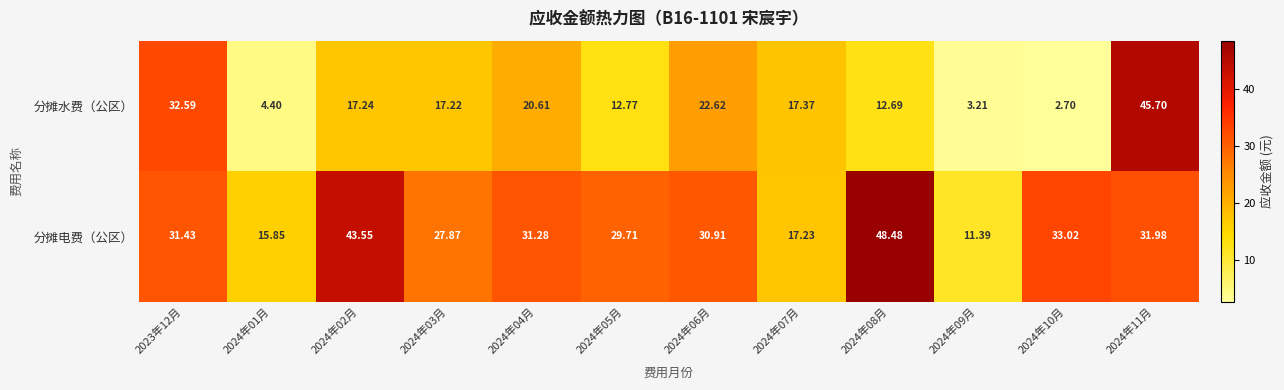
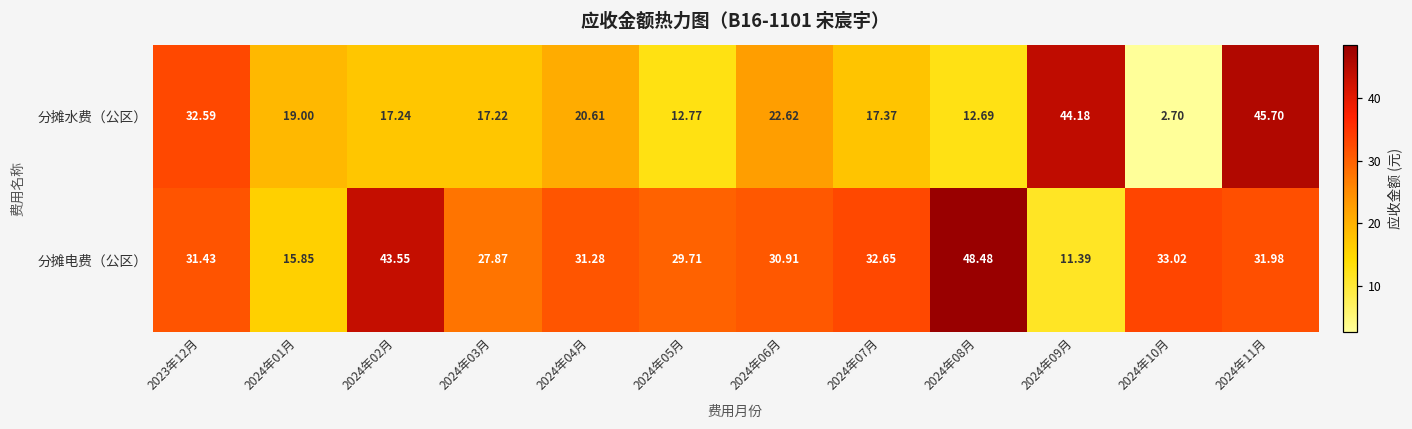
  {
    "分摊水费（公区）": {
      "2023年12月": 32.59,
-     "2024年01月": 4.40,
+     "2024年01月": 19.00,
      "2024年02月": 17.24,
      "2024年03月": 17.22,
      "2024年04月": 20.61,
      "2024年05月": 12.77,
      "2024年06月": 22.62,
      "2024年07月": 17.37,
      "2024年08月": 12.69,
-     "2024年09月": 3.21,
+     "2024年09月": 44.18,
      "2024年10月": 2.70,
      "2024年11月": 45.70
    },
    "分摊电费（公区）": {
      "2023年12月": 31.43,
      "2024年01月": 15.85,
      "2024年02月": 43.55,
      "2024年03月": 27.87,
      "2024年04月": 31.28,
      "2024年05月": 29.71,
      "2024年06月": 30.91,
-     "2024年07月": 17.23,
+     "2024年07月": 32.65,
      "2024年08月": 48.48,
      "2024年09月": 11.39,
      "2024年10月": 33.02,
      "2024年11月": 31.98
    }
  }
